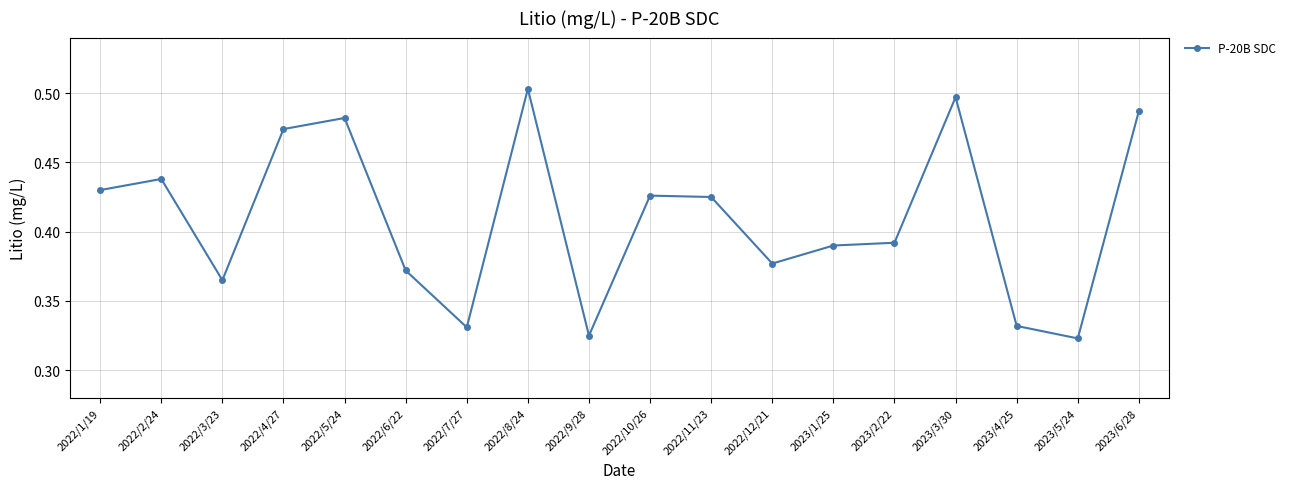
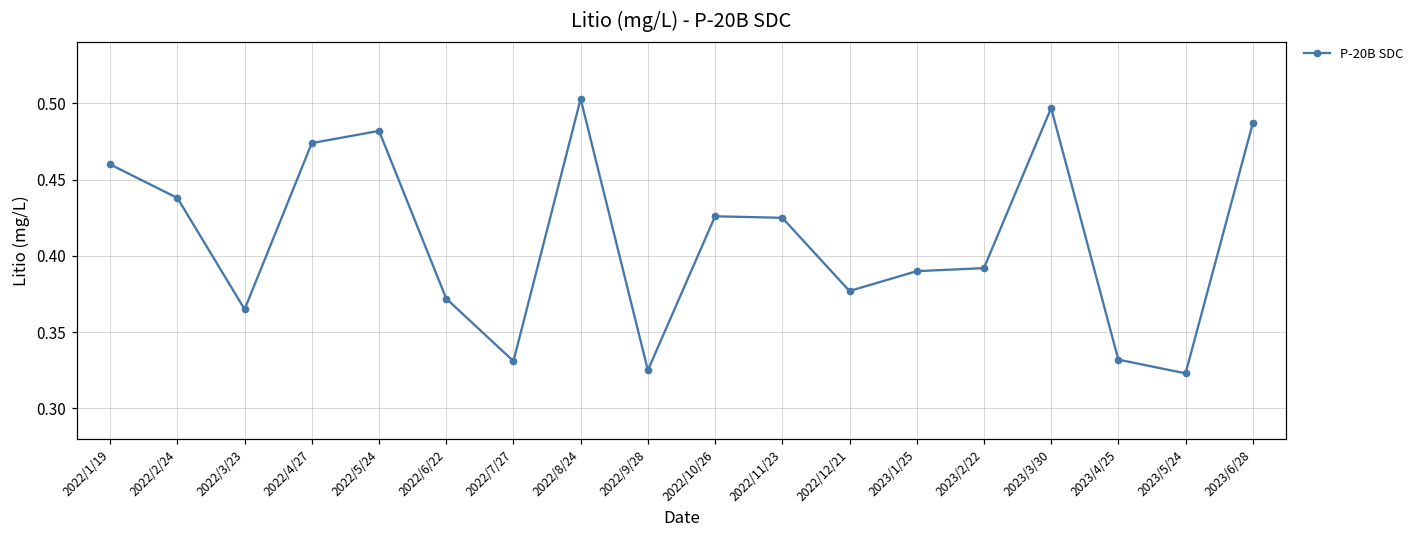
  {
-   "2022/1/19": 0.43,
+   "2022/1/19": 0.46,
    "2022/2/24": 0.438,
    "2022/3/23": 0.365,
    "2022/4/27": 0.474,
    "2022/5/24": 0.482,
    "2022/6/22": 0.372,
    "2022/7/27": 0.33,
    "2022/8/24": 0.503,
    "2022/9/28": 0.325,
    "2022/10/26": 0.426,
    "2022/11/23": 0.425,
    "2022/12/21": 0.377,
    "2023/1/25": 0.39,
    "2023/2/22": 0.392,
    "2023/3/30": 0.497,
    "2023/4/25": 0.332,
    "2023/5/24": 0.323,
    "2023/6/28": 0.487
  }
